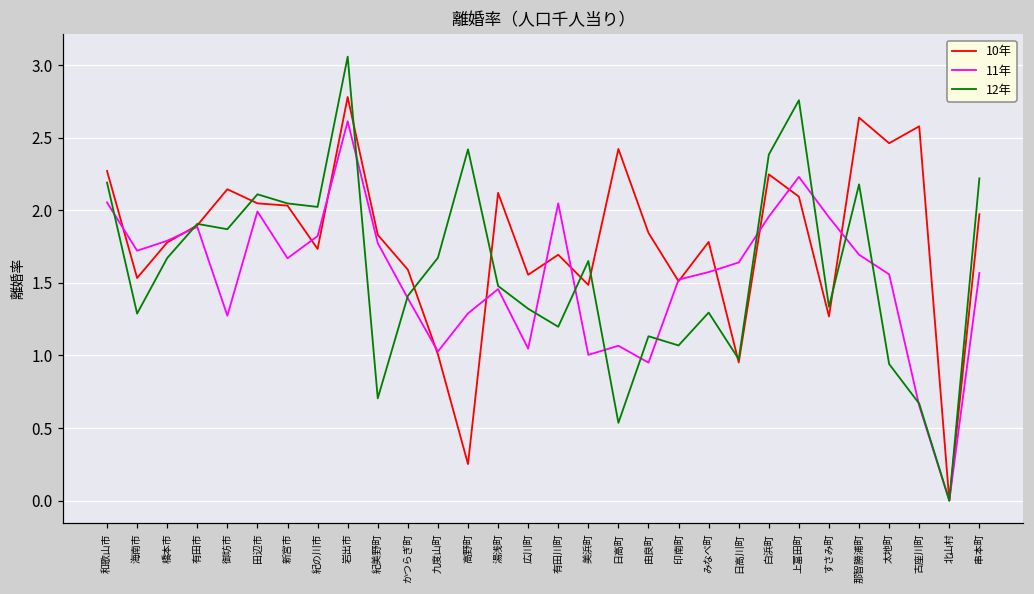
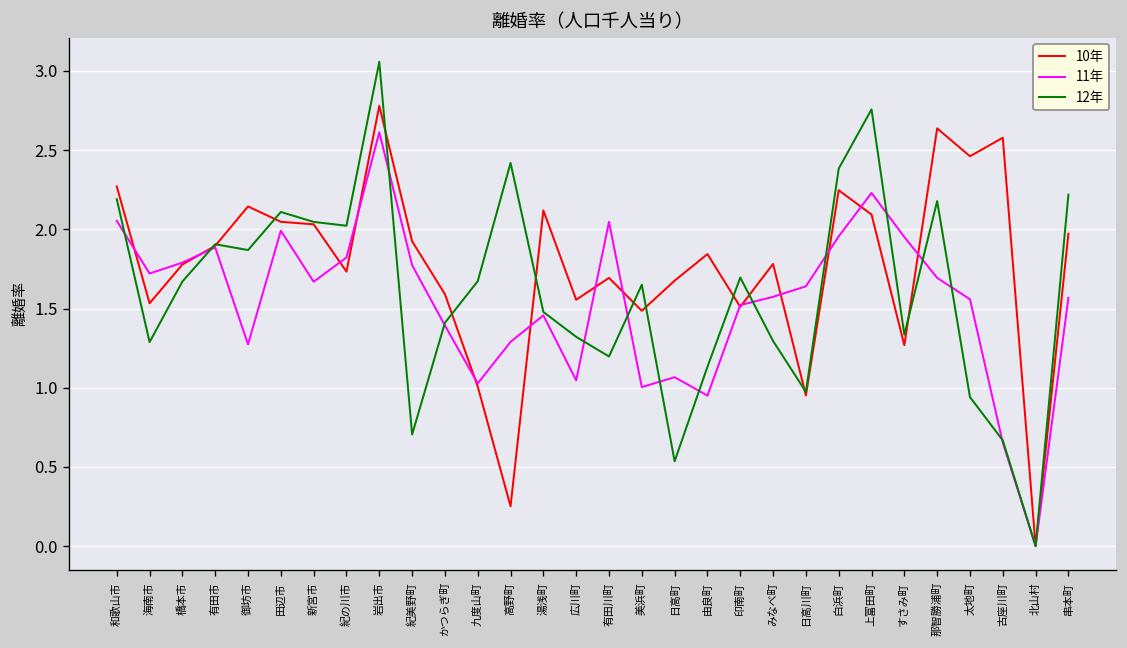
  {
    "10年": {
      "和歌山市": 2.27,
      "海南市": 1.53,
      "御坊市": 2.14,
      "田辺市": 2.05,
      "紀の川市": 1.73,
      "岩出市": 2.78,
-     "紀美野町": 1.83,
+     "紀美野町": 1.92,
      "かつらぎ町": 1.59,
      "九度山町": 1.01,
      "高野町": 0.25,
      "湯浅町": 2.12,
      "広川町": 1.56,
      "有田川町": 1.69,
      "美浜町": 1.49,
-     "日高町": 2.42,
+     "日高町": 1.68,
      "由良町": 1.84,
      "みなべ町": 1.78,
      "日高川町": 0.95,
      "白浜町": 2.25,
      "上富田町": 2.09,
      "すさみ町": 1.27,
      "那智勝浦町": 2.64,
      "太地町": 2.46,
      "古座川町": 2.58,
      "串本町": 1.97
    },
    "11年": {
      "和歌山市": 2.05,
      "海南市": 1.72,
      "御坊市": 1.27,
      "田辺市": 1.99,
      "新宮市": 1.67,
      "紀の川市": 1.82,
      "岩出市": 2.61,
      "紀美野町": 1.77,
      "九度山町": 1.03,
      "高野町": 1.29,
      "湯浅町": 1.46,
      "広川町": 1.05,
      "有田川町": 2.05,
      "美浜町": 1.00,
      "日高町": 1.07,
      "由良町": 0.95,
      "みなべ町": 1.57,
      "日高川町": 1.64,
      "白浜町": 1.96,
      "上富田町": 2.23,
      "すさみ町": 1.95,
      "那智勝浦町": 1.69,
      "太地町": 1.56,
      "串本町": 1.57
    },
    "12年": {
      "和歌山市": 2.19,
      "海南市": 1.29,
      "橋本市": 1.67,
      "御坊市": 1.87,
      "田辺市": 2.11,
      "紀の川市": 2.02,
      "岩出市": 3.06,
      "紀美野町": 0.70,
      "九度山町": 1.67,
      "高野町": 2.42,
      "湯浅町": 1.48,
      "広川町": 1.32,
      "有田川町": 1.20,
      "美浜町": 1.65,
      "日高町": 0.54,
      "由良町": 1.13,
-     "印南町": 1.07,
+     "印南町": 1.70,
      "みなべ町": 1.30,
      "日高川町": 0.97,
      "白浜町": 2.38,
      "上富田町": 2.76,
      "すさみ町": 1.34,
      "那智勝浦町": 2.18,
      "太地町": 0.94,
      "串本町": 2.22
    }
  }
